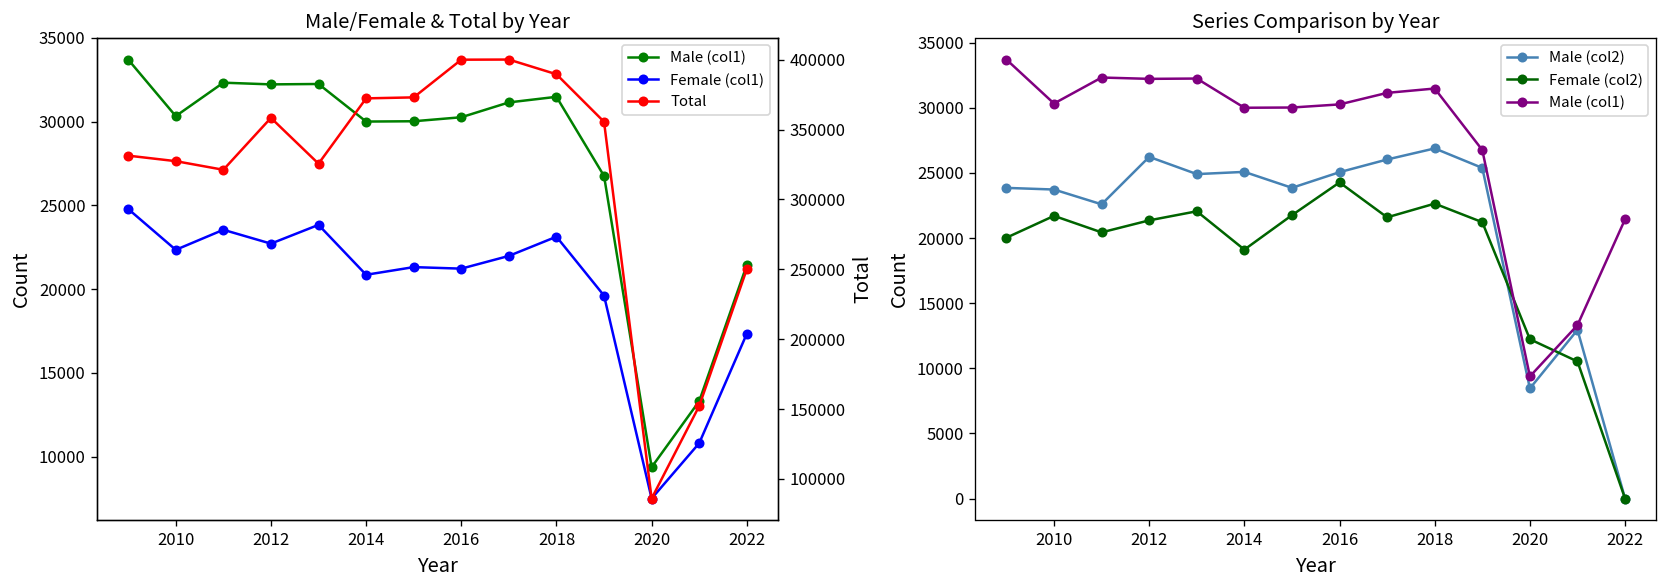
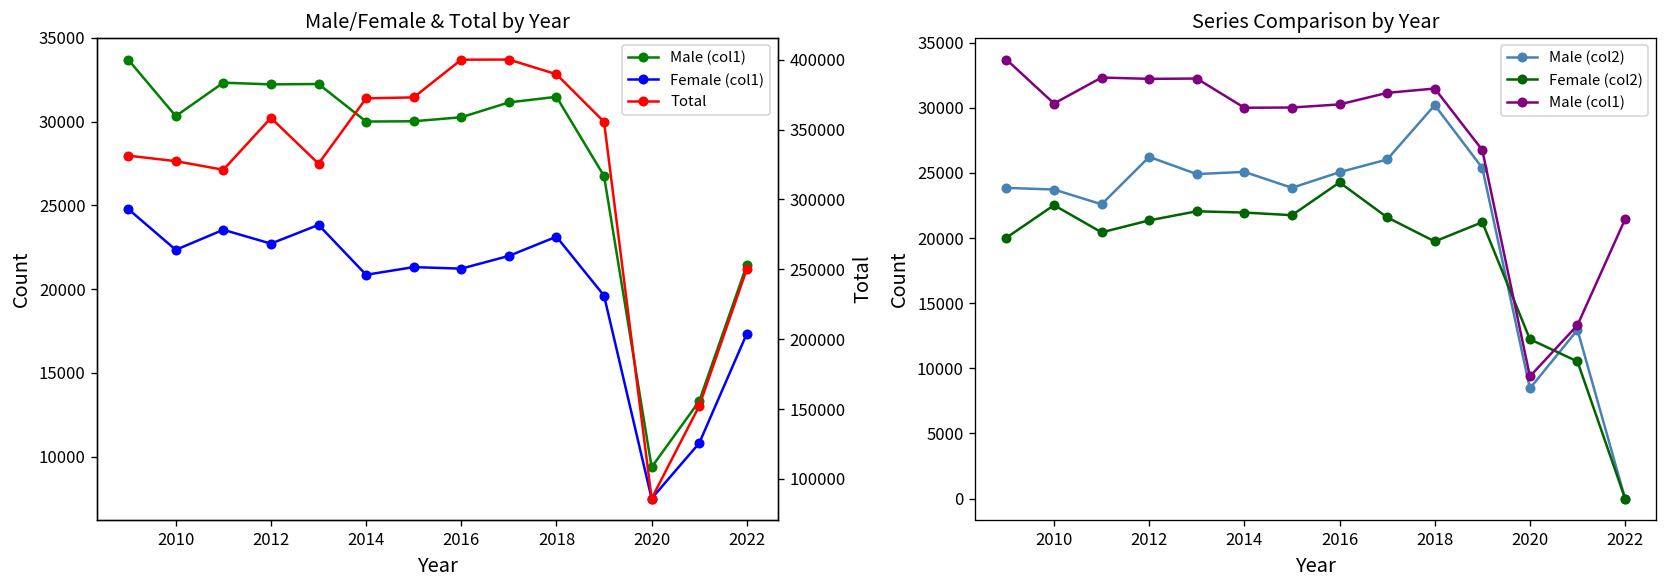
  {
    "Series Comparison by Year": {
      "Male (col2)": {
        "2010": 23700,
        "2012": 26200,
        "2014": 25100,
        "2016": 25100,
-       "2018": 26900,
+       "2018": 30200,
        "2020": 8500
      },
      "Female (col2)": {
-       "2010": 21700,
+       "2010": 22500,
        "2012": 21400,
-       "2014": 19100,
+       "2014": 22000,
        "2016": 24300,
-       "2018": 22600,
+       "2018": 19700,
        "2020": 12200
      },
      "Male (col1)": {
        "2010": 30300,
        "2012": 32200,
        "2014": 30000,
        "2016": 30300,
        "2018": 31500,
        "2020": 9400,
        "2022": 21400
      }
    }
  }
